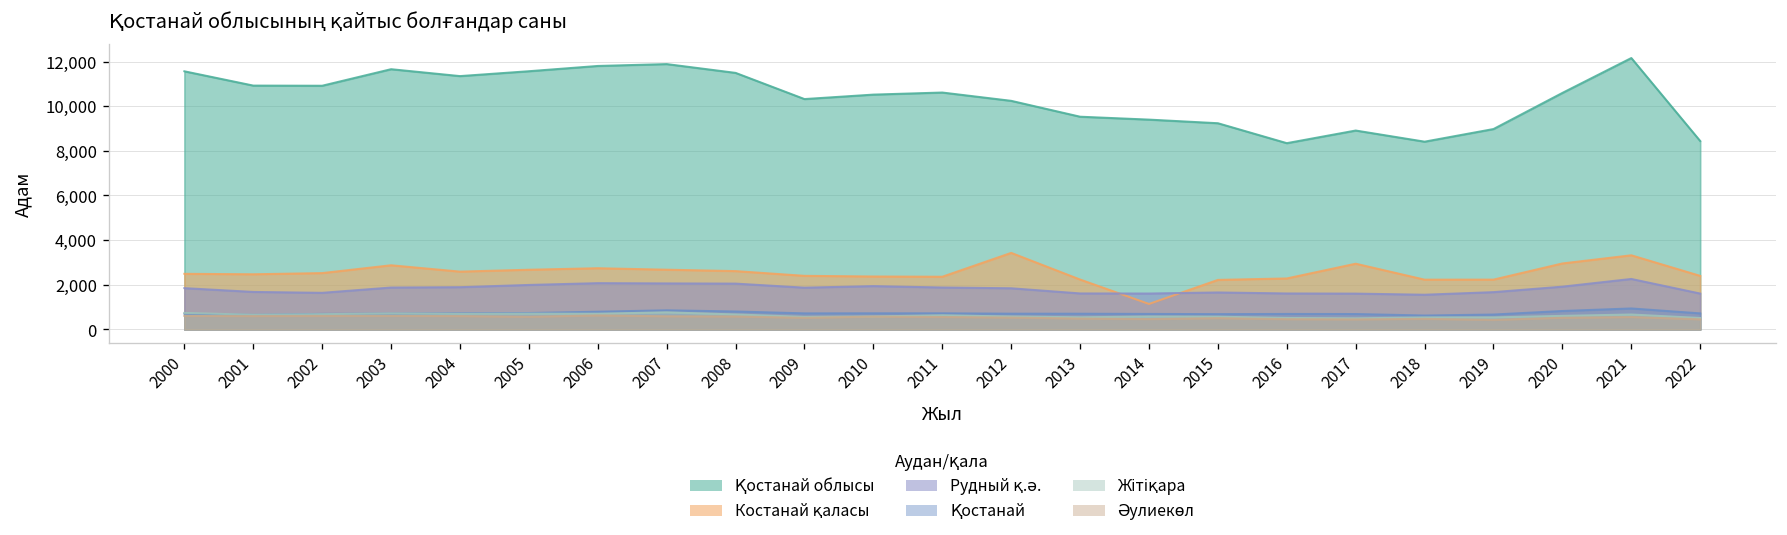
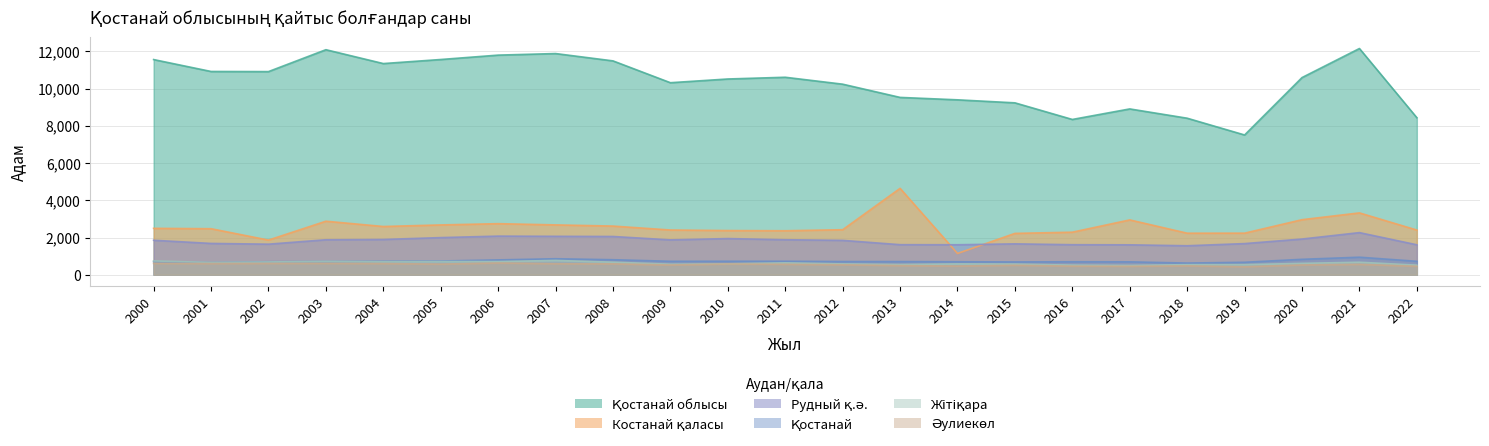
  {
    "Қостанай облысы": {
      "2000": "11,600",
      "2001": "10,900",
      "2002": "10,900",
-     "2003": "11,700",
+     "2003": "12,100",
      "2004": "11,300",
      "2005": "11,600",
      "2006": "11,800",
      "2007": "11,900",
      "2008": "11,500",
      "2009": "10,300",
      "2010": "10,500",
      "2011": "10,600",
      "2012": "10,200",
      "2013": "9,500",
      "2014": "9,400",
      "2015": "9,200",
      "2016": "8,300",
      "2017": "8,900",
      "2018": "8,400",
-     "2019": "9,000",
+     "2019": "7,500",
      "2020": "10,600",
      "2021": "12,200",
      "2022": "8,400"
    },
    "Костанай қаласы": {
      "2000": "2,500",
      "2001": "2,500",
-     "2002": "2,500",
+     "2002": "1,900",
      "2003": "2,900",
      "2004": "2,600",
      "2005": "2,700",
      "2006": "2,700",
      "2007": "2,700",
      "2008": "2,600",
      "2009": "2,400",
      "2010": "2,400",
      "2011": "2,400",
-     "2012": "3,400",
-     "2013": "2,200",
+     "2012": "2,400",
+     "2013": "4,600",
      "2014": "1,100",
      "2015": "2,200",
      "2016": "2,300",
      "2017": "2,900",
      "2018": "2,200",
      "2019": "2,200",
      "2020": "3,000",
      "2021": "3,300",
      "2022": "2,400"
    }
  }
